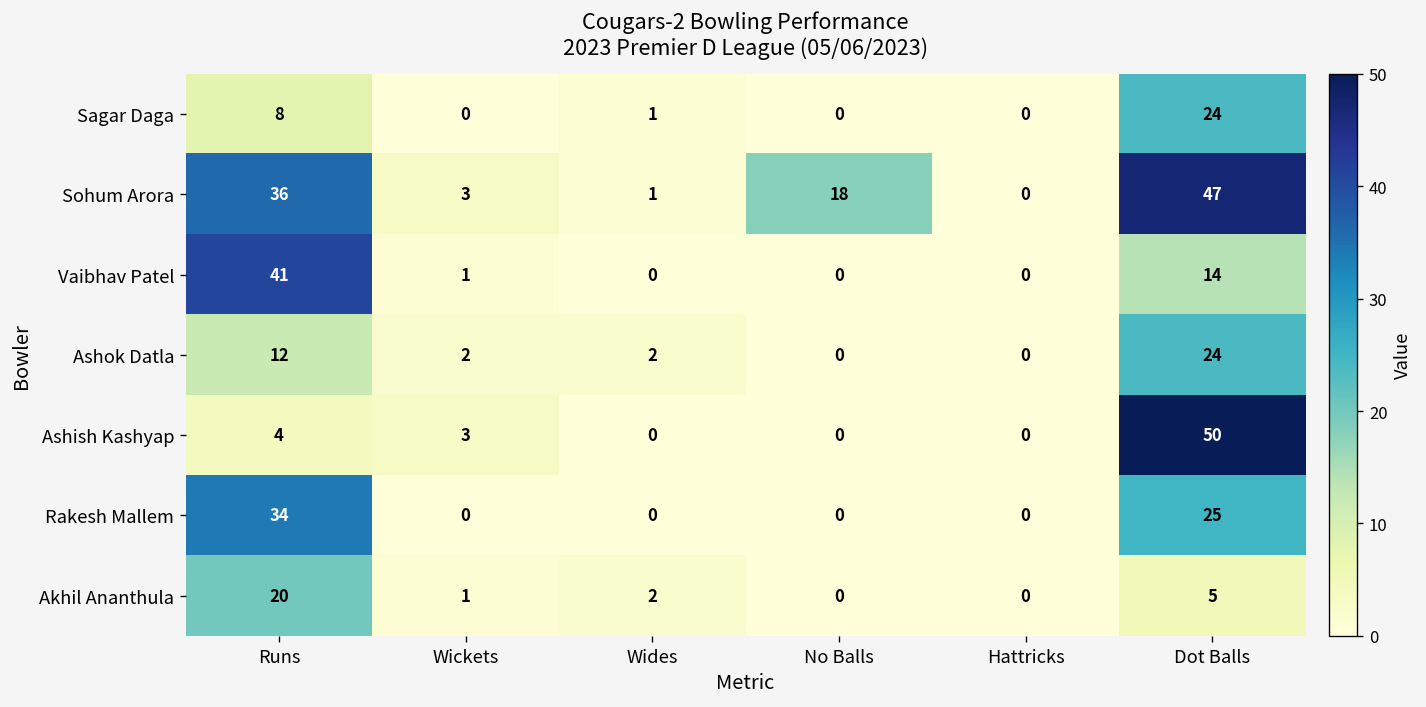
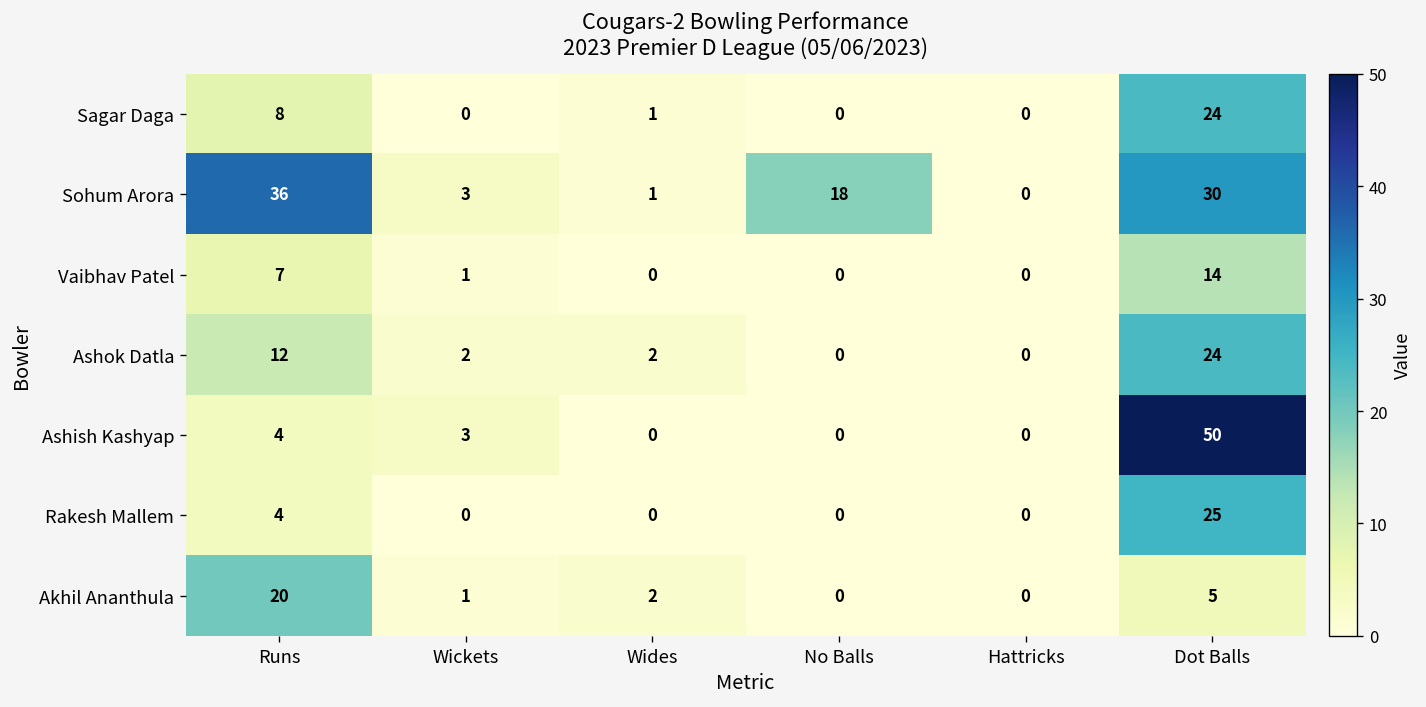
  {
    "Sagar Daga": {
      "Runs": 8,
      "Wickets": 0,
      "Wides": 1,
      "No Balls": 0,
      "Hattricks": 0,
      "Dot Balls": 24
    },
    "Sohum Arora": {
      "Runs": 36,
      "Wickets": 3,
      "Wides": 1,
      "No Balls": 18,
      "Hattricks": 0,
-     "Dot Balls": 47
+     "Dot Balls": 30
    },
    "Vaibhav Patel": {
-     "Runs": 41,
+     "Runs": 7,
      "Wickets": 1,
      "Wides": 0,
      "No Balls": 0,
      "Hattricks": 0,
      "Dot Balls": 14
    },
    "Ashok Datla": {
      "Runs": 12,
      "Wickets": 2,
      "Wides": 2,
      "No Balls": 0,
      "Hattricks": 0,
      "Dot Balls": 24
    },
    "Ashish Kashyap": {
      "Runs": 4,
      "Wickets": 3,
      "Wides": 0,
      "No Balls": 0,
      "Hattricks": 0,
      "Dot Balls": 50
    },
    "Rakesh Mallem": {
-     "Runs": 34,
+     "Runs": 4,
      "Wickets": 0,
      "Wides": 0,
      "No Balls": 0,
      "Hattricks": 0,
      "Dot Balls": 25
    },
    "Akhil Ananthula": {
      "Runs": 20,
      "Wickets": 1,
      "Wides": 2,
      "No Balls": 0,
      "Hattricks": 0,
      "Dot Balls": 5
    }
  }
